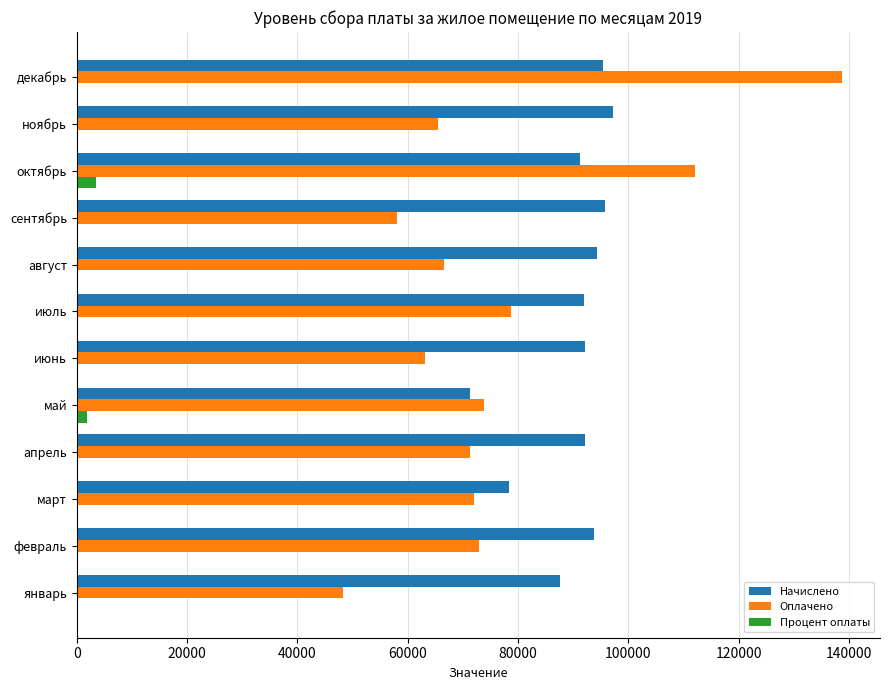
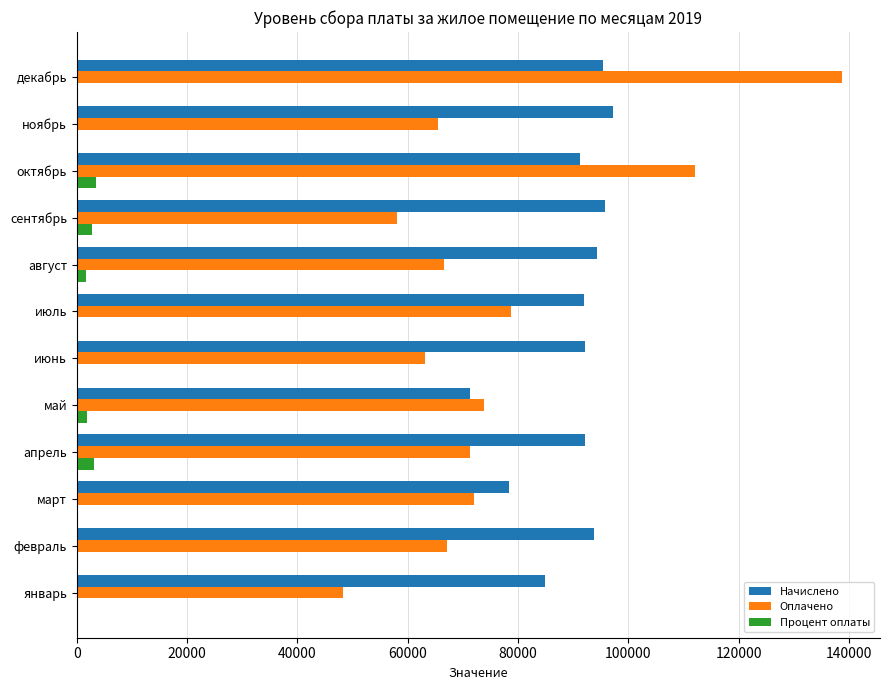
  {
    "Начислено": {
      "декабрь": 95000,
      "ноябрь": 97000,
      "октябрь": 91000,
      "сентябрь": 96000,
      "август": 94000,
      "июль": 92000,
      "июнь": 92000,
      "май": 71000,
      "апрель": 92000,
      "март": 78000,
      "февраль": 94000,
-     "январь": 88000
+     "январь": 85000
    },
    "Оплачено": {
      "декабрь": 139000,
      "ноябрь": 66000,
      "октябрь": 112000,
      "сентябрь": 58000,
      "август": 67000,
      "июль": 79000,
      "июнь": 63000,
      "май": 74000,
      "апрель": 71000,
      "март": 72000,
-     "февраль": 73000,
+     "февраль": 67000,
      "январь": 48000
    },
    "Процент оплаты": {
      "октябрь": 3000,
-     "сентябрь": 0,
-     "август": 0,
+     "сентябрь": 3000,
+     "август": 2000,
      "май": 2000,
-     "апрель": 0
+     "апрель": 3000
    }
  }
